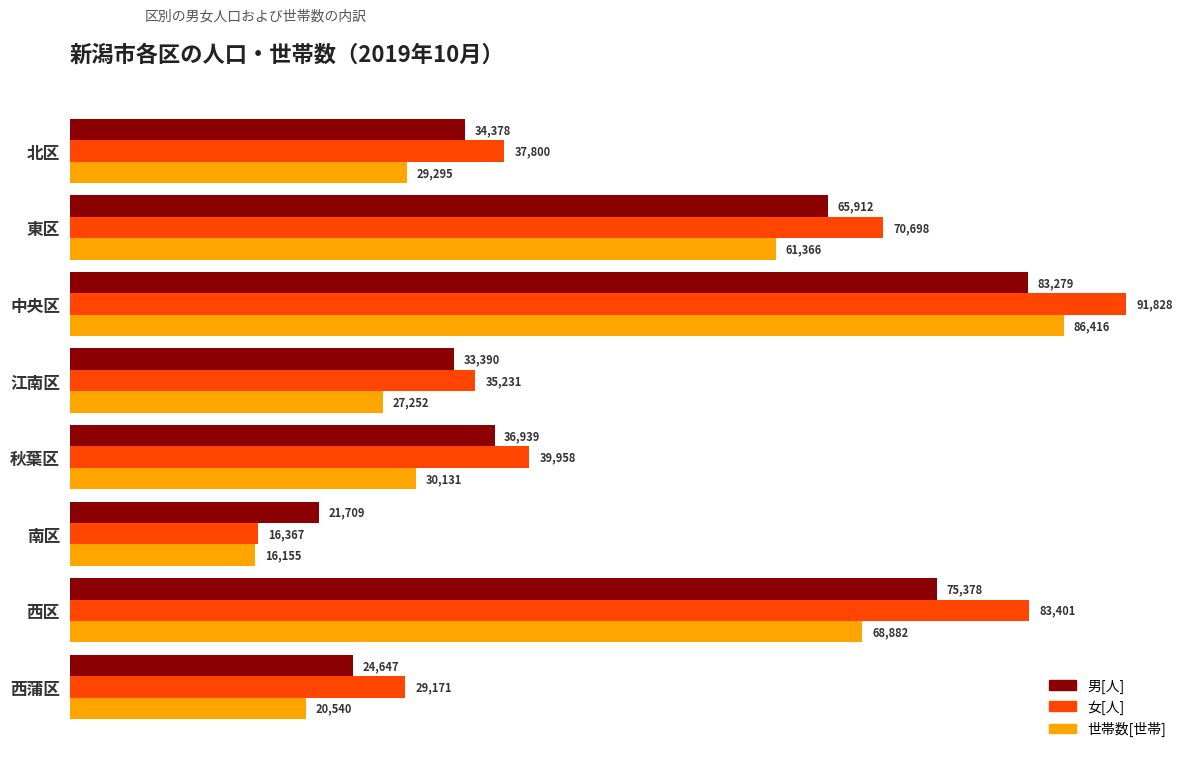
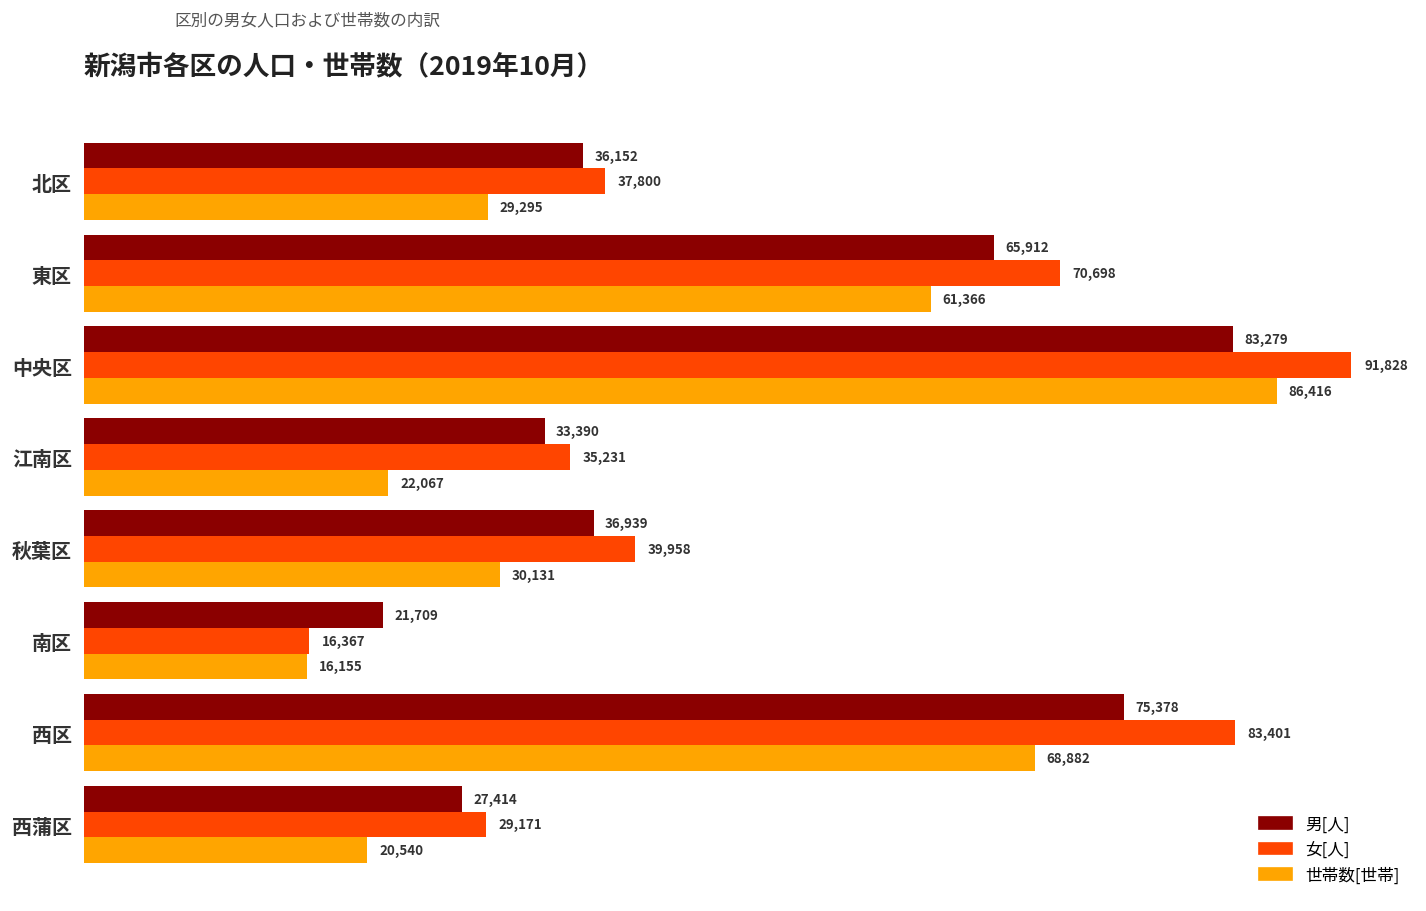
  {
    "男[人]": {
-     "北区": "34,378",
+     "北区": "36,152",
      "東区": "65,912",
      "中央区": "83,279",
      "江南区": "33,390",
      "秋葉区": "36,939",
      "南区": "21,709",
      "西区": "75,378",
-     "西蒲区": "24,647"
+     "西蒲区": "27,414"
    },
    "女[人]": {
      "北区": "37,800",
      "東区": "70,698",
      "中央区": "91,828",
      "江南区": "35,231",
      "秋葉区": "39,958",
      "南区": "16,367",
      "西区": "83,401",
      "西蒲区": "29,171"
    },
    "世帯数[世帯]": {
      "北区": "29,295",
      "東区": "61,366",
      "中央区": "86,416",
-     "江南区": "27,252",
+     "江南区": "22,067",
      "秋葉区": "30,131",
      "南区": "16,155",
      "西区": "68,882",
      "西蒲区": "20,540"
    }
  }
